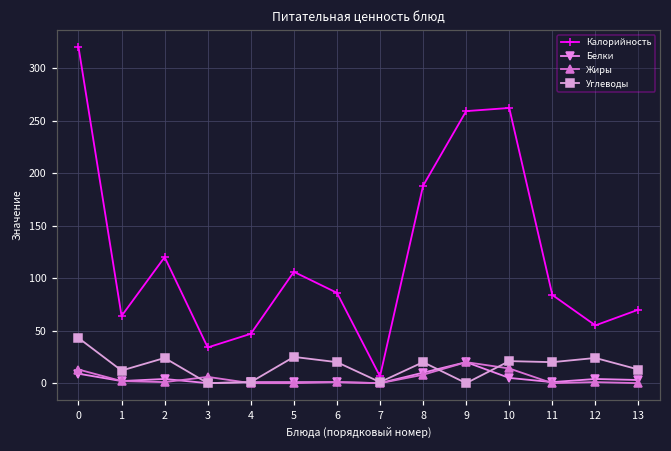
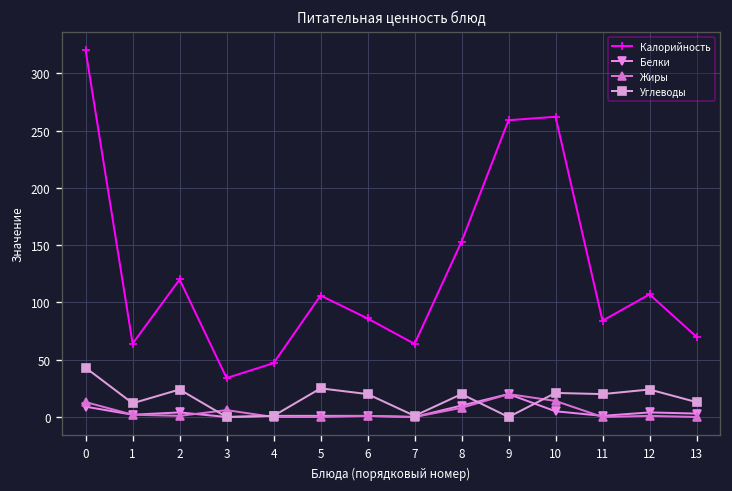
  {
    "Калорийность": {
      "0": 320,
      "1": 60,
      "2": 120,
      "3": 30,
      "4": 50,
      "5": 110,
      "6": 90,
-     "7": 10,
-     "8": 190,
+     "7": 60,
+     "8": 150,
      "9": 260,
      "10": 260,
      "11": 80,
-     "12": 60,
+     "12": 110,
      "13": 70
    }
  }
